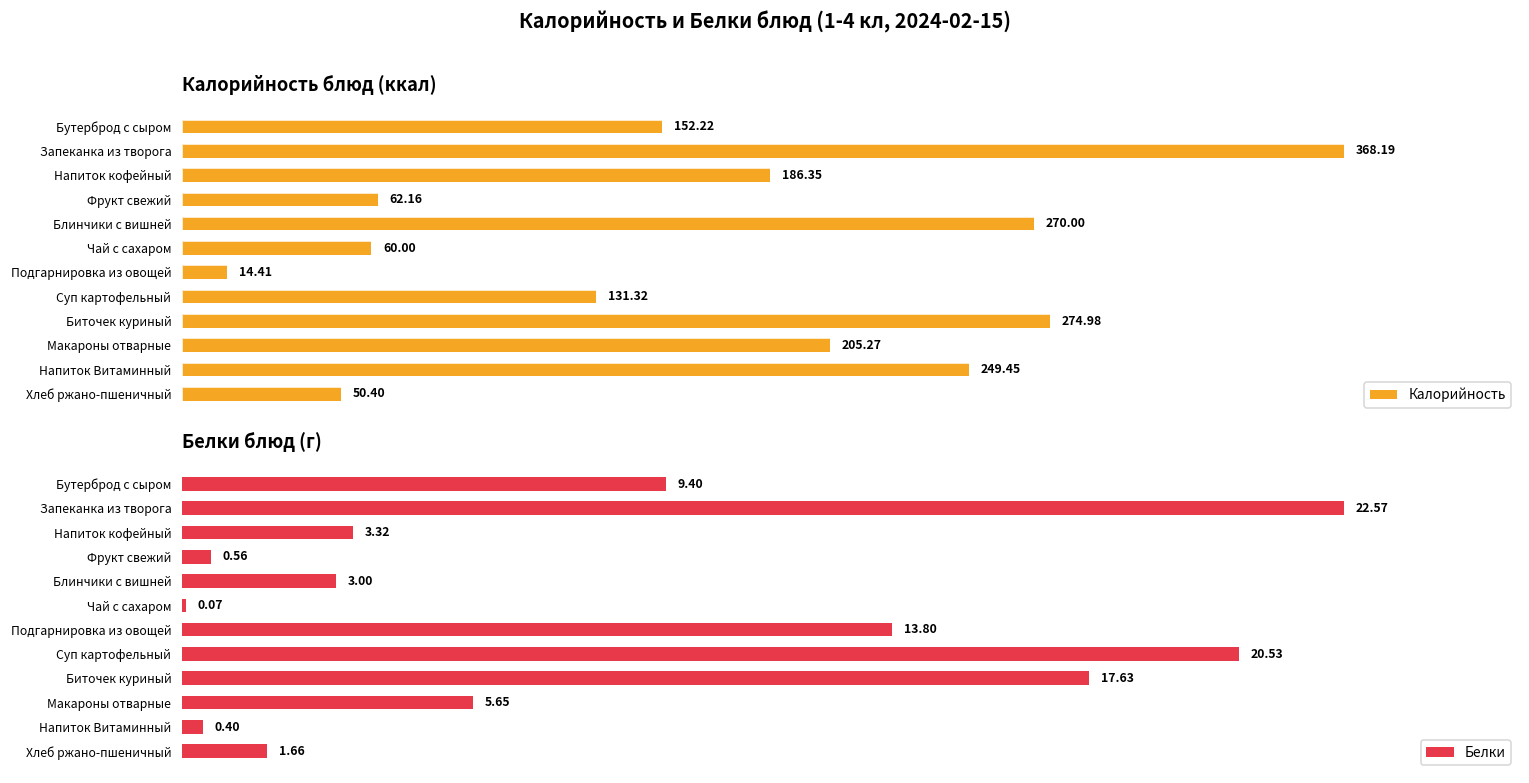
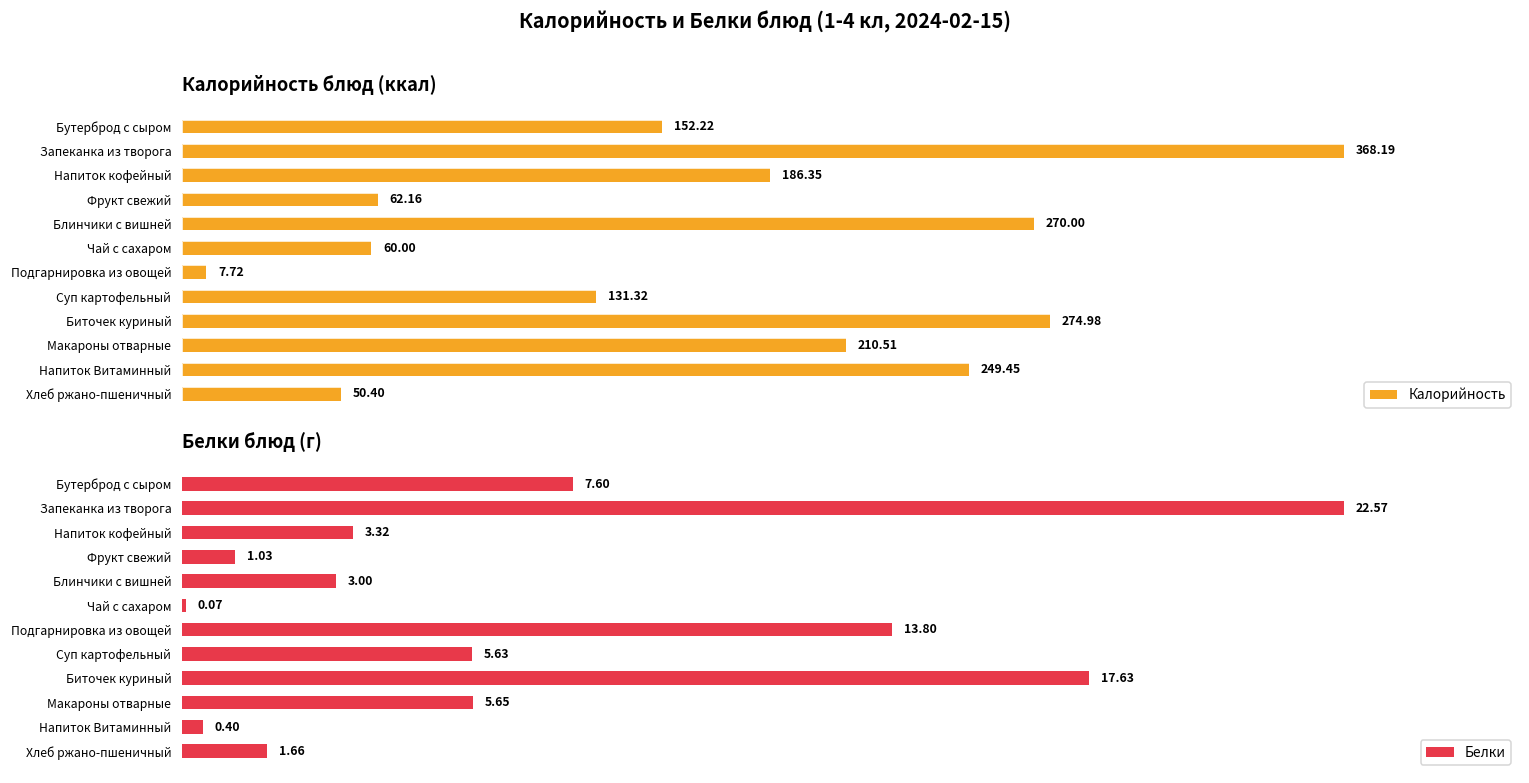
  {
    "Калорийность блюд (ккал)": {
      "Бутерброд с сыром": 152.22,
      "Запеканка из творога": 368.19,
      "Напиток кофейный": 186.35,
      "Фрукт свежий": 62.16,
      "Блинчики с вишней": 270.00,
      "Чай с сахаром": 60.00,
-     "Подгарнировка из овощей": 14.41,
+     "Подгарнировка из овощей": 7.72,
      "Суп картофельный": 131.32,
      "Биточек куриный": 274.98,
-     "Макароны отварные": 205.27,
+     "Макароны отварные": 210.51,
      "Напиток Витаминный": 249.45,
      "Хлеб ржано-пшеничный": 50.40
    },
    "Белки блюд (г)": {
-     "Бутерброд с сыром": 9.40,
+     "Бутерброд с сыром": 7.60,
      "Запеканка из творога": 22.57,
      "Напиток кофейный": 3.32,
-     "Фрукт свежий": 0.56,
+     "Фрукт свежий": 1.03,
      "Блинчики с вишней": 3.00,
      "Чай с сахаром": 0.07,
      "Подгарнировка из овощей": 13.80,
-     "Суп картофельный": 20.53,
+     "Суп картофельный": 5.63,
      "Биточек куриный": 17.63,
      "Макароны отварные": 5.65,
      "Напиток Витаминный": 0.40,
      "Хлеб ржано-пшеничный": 1.66
    }
  }
